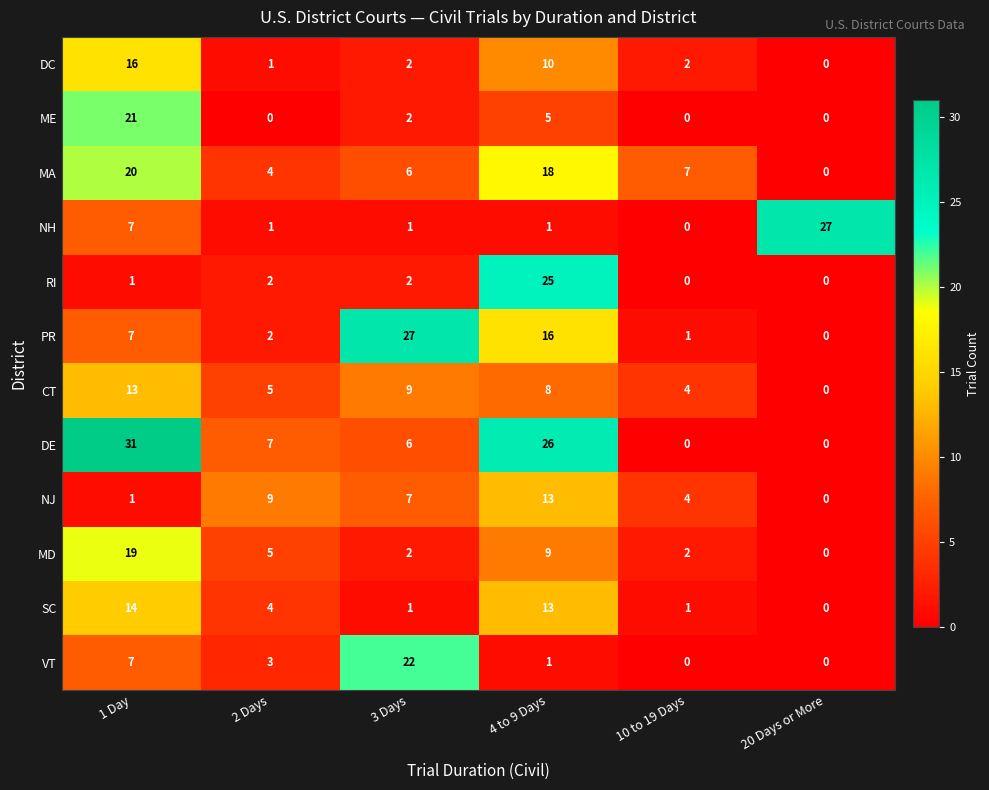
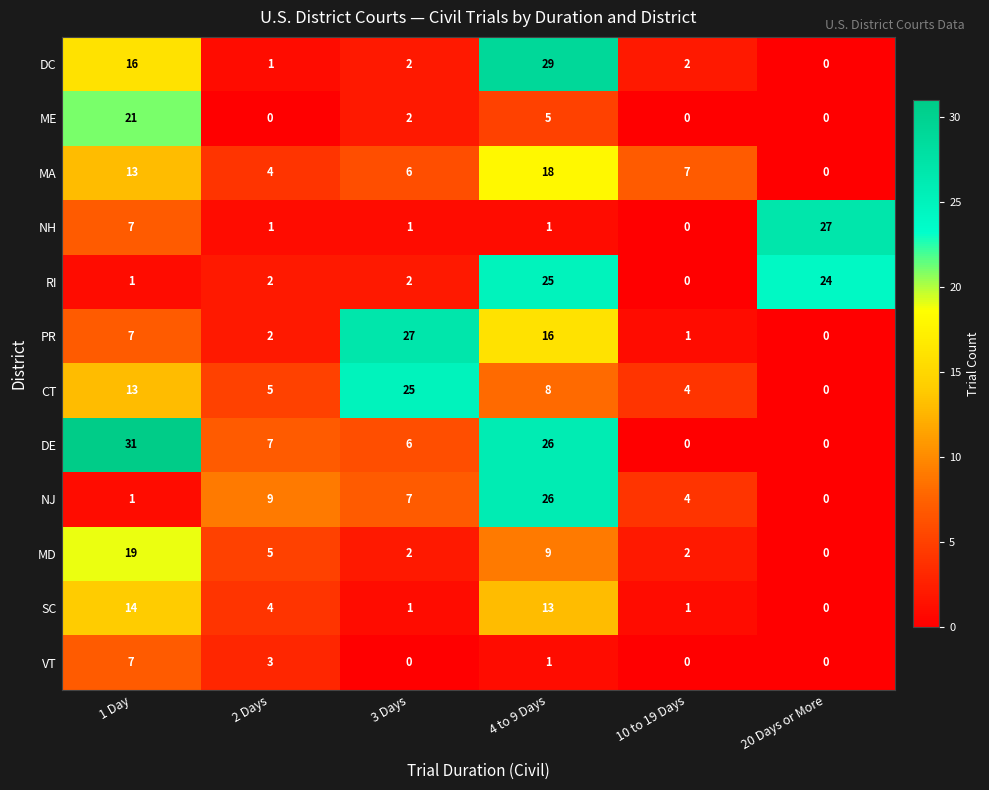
  {
    "DC": {
      "1 Day": 16,
      "2 Days": 1,
      "3 Days": 2,
-     "4 to 9 Days": 10,
+     "4 to 9 Days": 29,
      "10 to 19 Days": 2,
      "20 Days or More": 0
    },
    "ME": {
      "1 Day": 21,
      "2 Days": 0,
      "3 Days": 2,
      "4 to 9 Days": 5,
      "10 to 19 Days": 0,
      "20 Days or More": 0
    },
    "MA": {
-     "1 Day": 20,
+     "1 Day": 13,
      "2 Days": 4,
      "3 Days": 6,
      "4 to 9 Days": 18,
      "10 to 19 Days": 7,
      "20 Days or More": 0
    },
    "NH": {
      "1 Day": 7,
      "2 Days": 1,
      "3 Days": 1,
      "4 to 9 Days": 1,
      "10 to 19 Days": 0,
      "20 Days or More": 27
    },
    "RI": {
      "1 Day": 1,
      "2 Days": 2,
      "3 Days": 2,
      "4 to 9 Days": 25,
      "10 to 19 Days": 0,
-     "20 Days or More": 0
+     "20 Days or More": 24
    },
    "PR": {
      "1 Day": 7,
      "2 Days": 2,
      "3 Days": 27,
      "4 to 9 Days": 16,
      "10 to 19 Days": 1,
      "20 Days or More": 0
    },
    "CT": {
      "1 Day": 13,
      "2 Days": 5,
-     "3 Days": 9,
+     "3 Days": 25,
      "4 to 9 Days": 8,
      "10 to 19 Days": 4,
      "20 Days or More": 0
    },
    "DE": {
      "1 Day": 31,
      "2 Days": 7,
      "3 Days": 6,
      "4 to 9 Days": 26,
      "10 to 19 Days": 0,
      "20 Days or More": 0
    },
    "NJ": {
      "1 Day": 1,
      "2 Days": 9,
      "3 Days": 7,
-     "4 to 9 Days": 13,
+     "4 to 9 Days": 26,
      "10 to 19 Days": 4,
      "20 Days or More": 0
    },
    "MD": {
      "1 Day": 19,
      "2 Days": 5,
      "3 Days": 2,
      "4 to 9 Days": 9,
      "10 to 19 Days": 2,
      "20 Days or More": 0
    },
    "SC": {
      "1 Day": 14,
      "2 Days": 4,
      "3 Days": 1,
      "4 to 9 Days": 13,
      "10 to 19 Days": 1,
      "20 Days or More": 0
    },
    "VT": {
      "1 Day": 7,
      "2 Days": 3,
-     "3 Days": 22,
+     "3 Days": 0,
      "4 to 9 Days": 1,
      "10 to 19 Days": 0,
      "20 Days or More": 0
    }
  }
